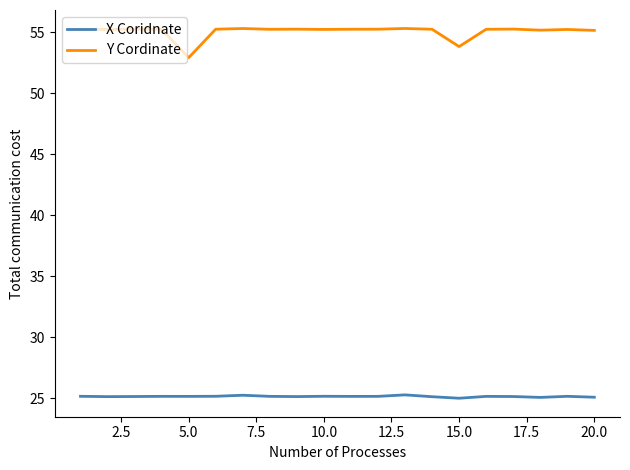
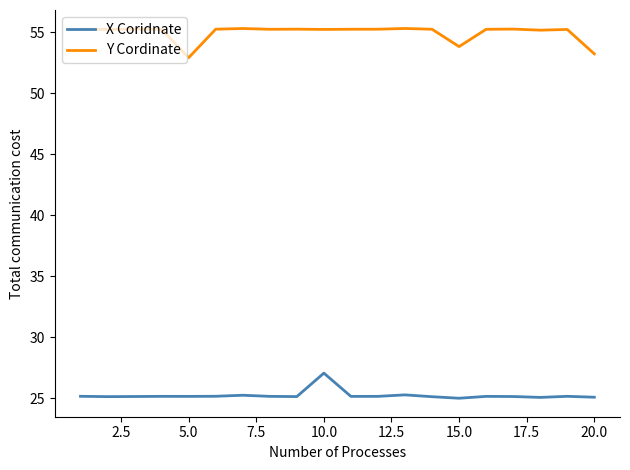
  {
    "X Coridnate": {
      "5.0": 25.1,
-     "10.0": 25.2,
+     "10.0": 27.1,
      "15.0": 25.0,
      "20.0": 25.1
    },
    "Y Cordinate": {
      "5.0": 52.9,
      "10.0": 55.2,
      "15.0": 53.8,
-     "20.0": 55.2
+     "20.0": 53.2
    }
  }
